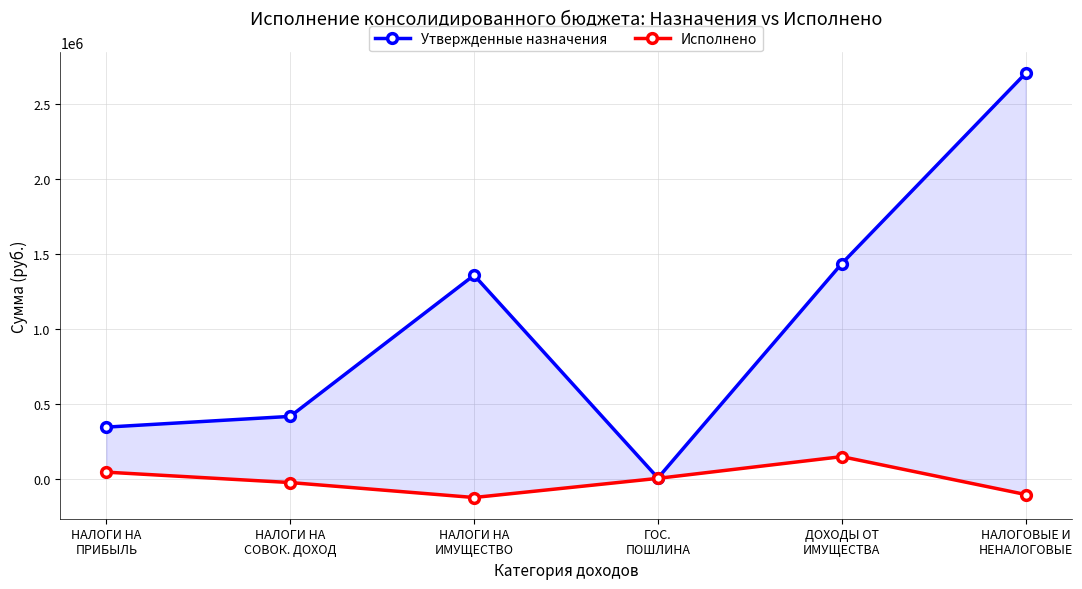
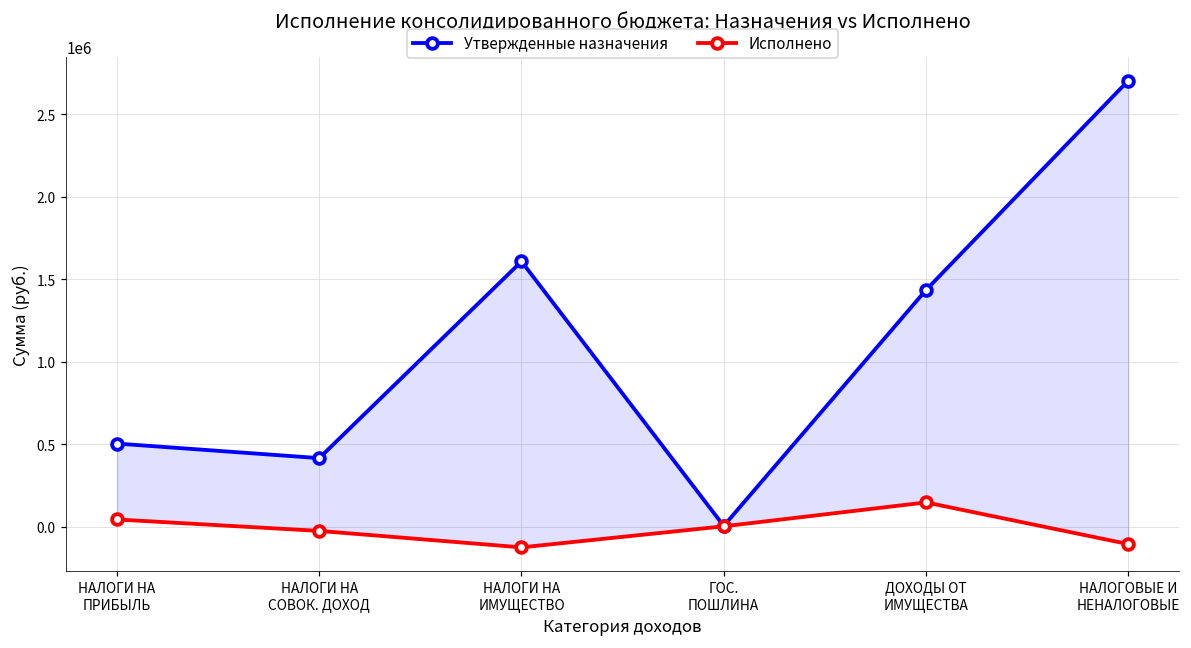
  {
    "Утвержденные назначения": {
-     "НАЛОГИ НА ПРИБЫЛЬ": 340000,
+     "НАЛОГИ НА ПРИБЫЛЬ": 500000,
      "НАЛОГИ НА СОВОК. ДОХОД": 420000,
-     "НАЛОГИ НА ИМУЩЕСТВО": 1360000,
+     "НАЛОГИ НА ИМУЩЕСТВО": 1610000,
      "ДОХОДЫ ОТ ИМУЩЕСТВА": 1430000,
      "НАЛОГОВЫЕ И НЕНАЛОГОВЫЕ": 2700000
    },
    "Исполнено": {
      "НАЛОГИ НА ПРИБЫЛЬ": 40000,
      "НАЛОГИ НА СОВОК. ДОХОД": -30000,
      "НАЛОГИ НА ИМУЩЕСТВО": -130000,
      "ДОХОДЫ ОТ ИМУЩЕСТВА": 150000,
      "НАЛОГОВЫЕ И НЕНАЛОГОВЫЕ": -110000
    }
  }
